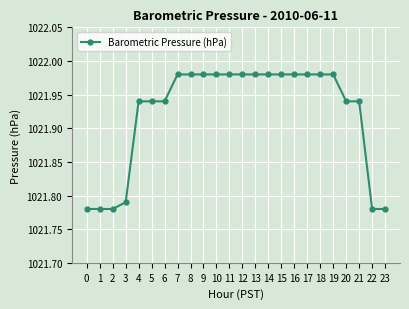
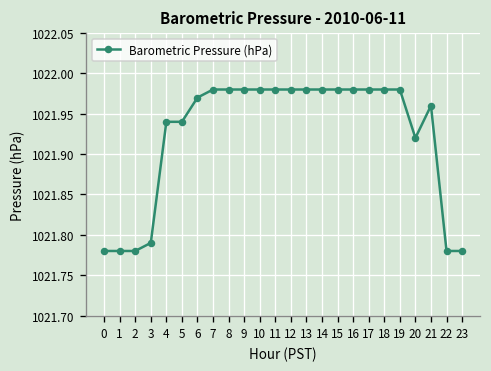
  {
    "0": 1021.78,
    "1": 1021.78,
    "2": 1021.78,
    "3": 1021.79,
    "4": 1021.94,
    "5": 1021.94,
-   "6": 1021.94,
+   "6": 1021.97,
    "7": 1021.98,
    "8": 1021.98,
    "9": 1021.98,
    "10": 1021.98,
    "11": 1021.98,
    "12": 1021.98,
    "13": 1021.98,
    "14": 1021.98,
    "15": 1021.98,
    "16": 1021.98,
    "17": 1021.98,
    "18": 1021.98,
    "19": 1021.98,
-   "20": 1021.94,
-   "21": 1021.94,
+   "20": 1021.92,
+   "21": 1021.96,
    "22": 1021.78,
    "23": 1021.78
  }
